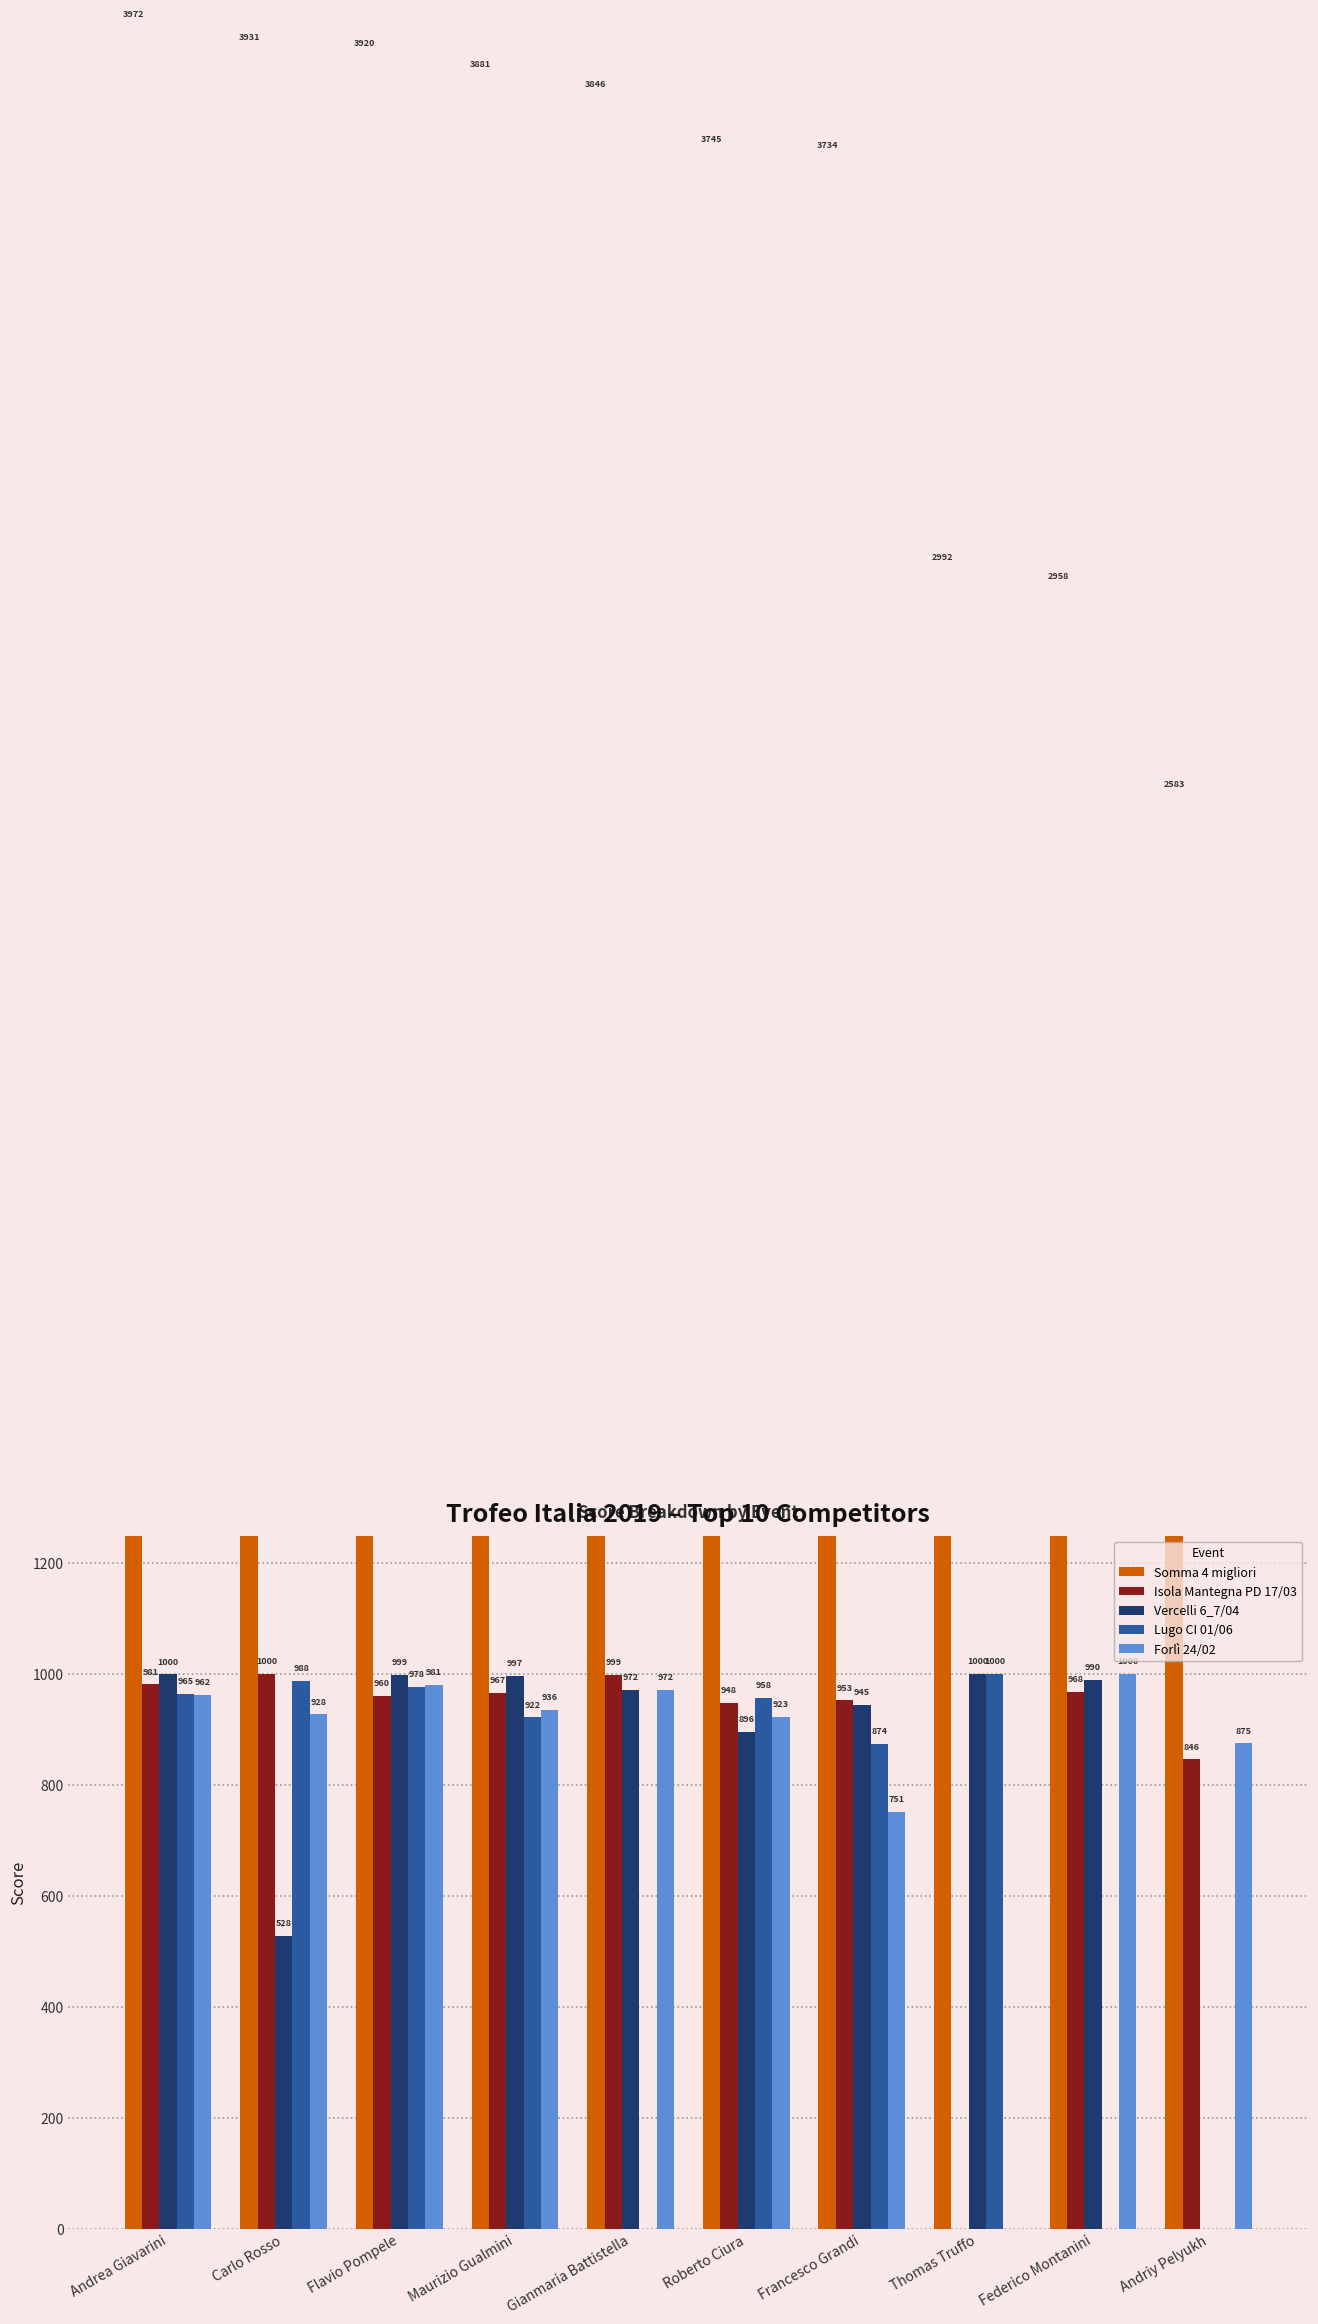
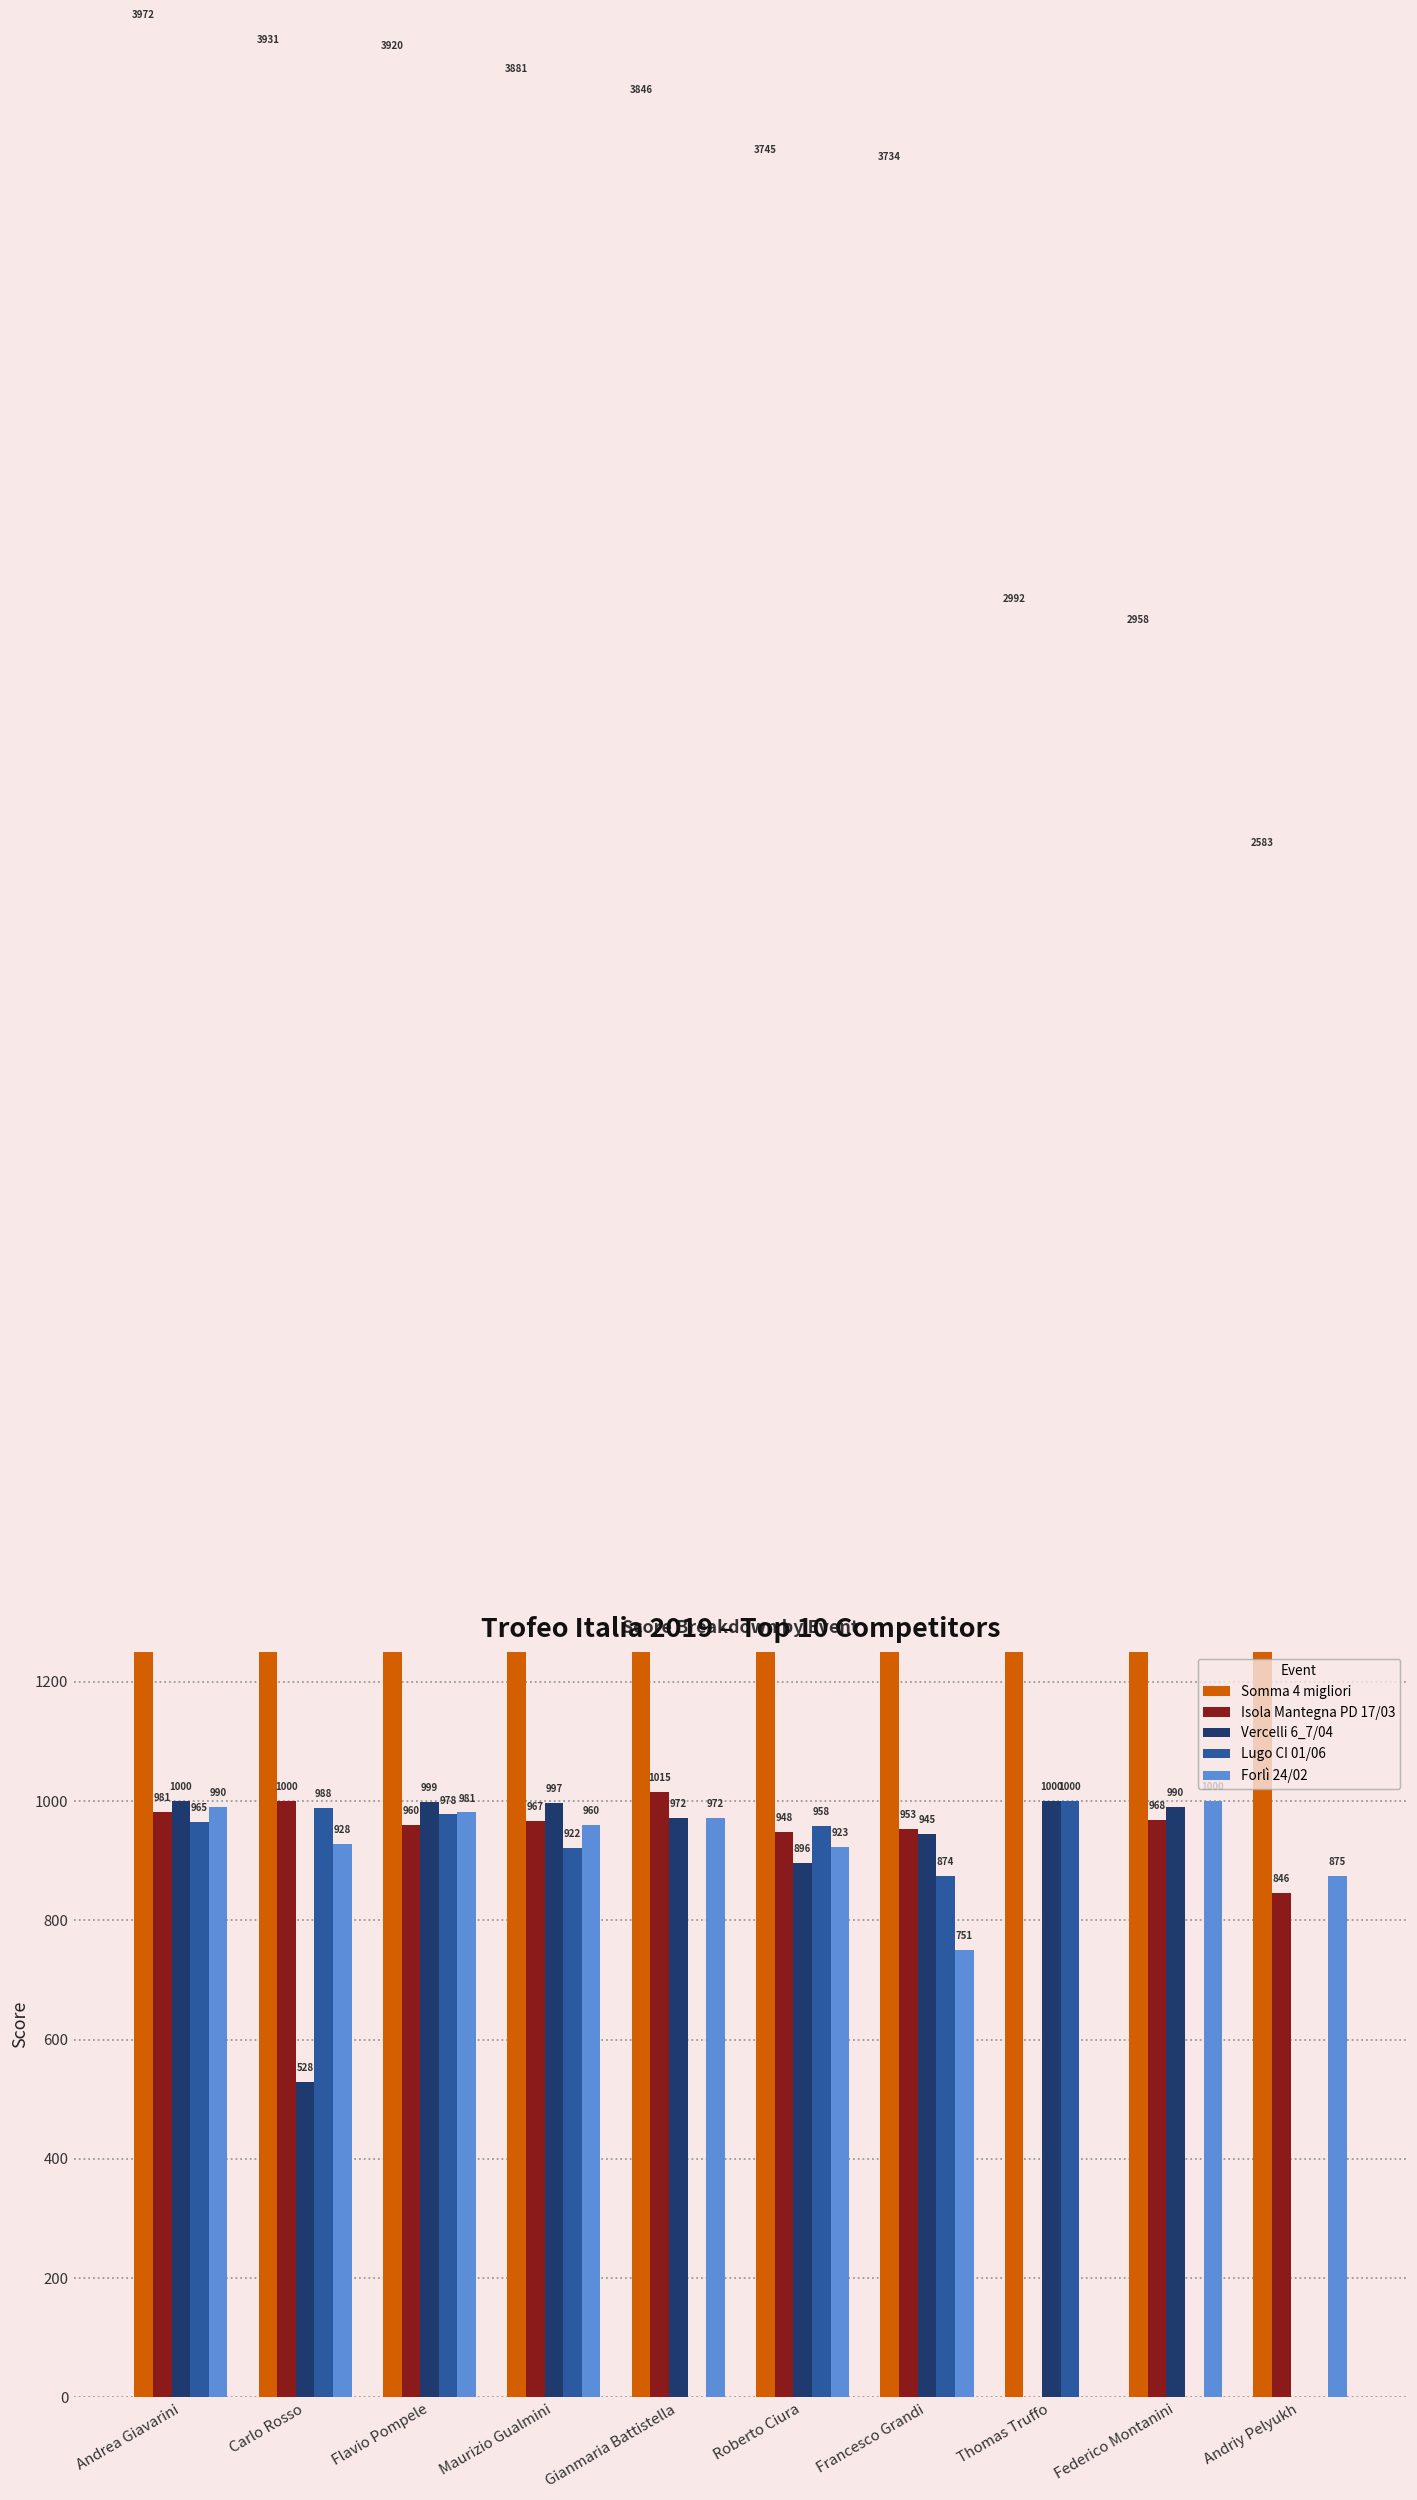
  {
    "Isola Mantegna PD 17/03": {
      "Andrea Giavarini": 981,
      "Carlo Rosso": 1000,
      "Flavio Pompele": 960,
      "Maurizio Gualmini": 967,
-     "Gianmaria Battistella": 999,
+     "Gianmaria Battistella": 1015,
      "Roberto Ciura": 948,
      "Francesco Grandi": 953,
      "Federico Montanini": 968,
      "Andriy Pelyukh": 846
    },
    "Vercelli 6_7/04": {
      "Andrea Giavarini": 1000,
      "Carlo Rosso": 528,
      "Flavio Pompele": 999,
      "Maurizio Gualmini": 997,
      "Gianmaria Battistella": 972,
      "Roberto Ciura": 896,
      "Francesco Grandi": 945,
      "Federico Montanini": 990
    },
    "Lugo CI 01/06": {
      "Andrea Giavarini": 965,
      "Carlo Rosso": 988,
      "Flavio Pompele": 978,
      "Maurizio Gualmini": 922,
      "Roberto Ciura": 958,
      "Francesco Grandi": 874
    },
    "Forlì 24/02": {
-     "Andrea Giavarini": 962,
+     "Andrea Giavarini": 990,
      "Carlo Rosso": 928,
      "Flavio Pompele": 981,
-     "Maurizio Gualmini": 936,
+     "Maurizio Gualmini": 960,
      "Gianmaria Battistella": 972,
      "Roberto Ciura": 923,
      "Francesco Grandi": 751,
      "Andriy Pelyukh": 875
    }
  }
